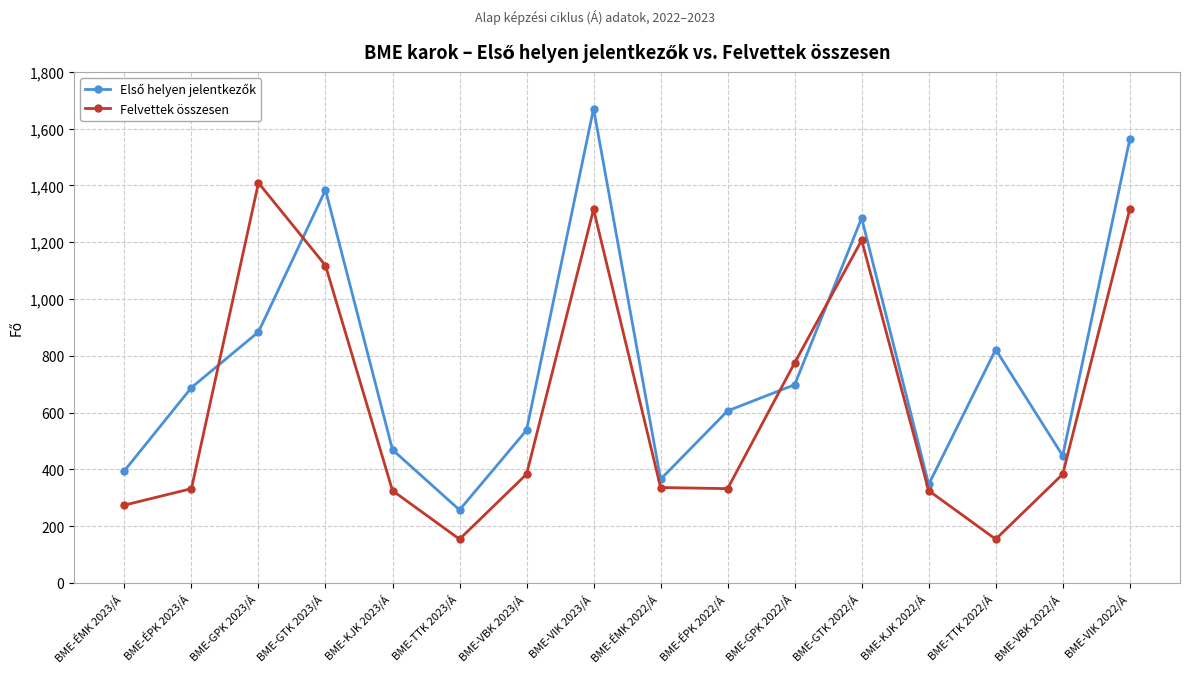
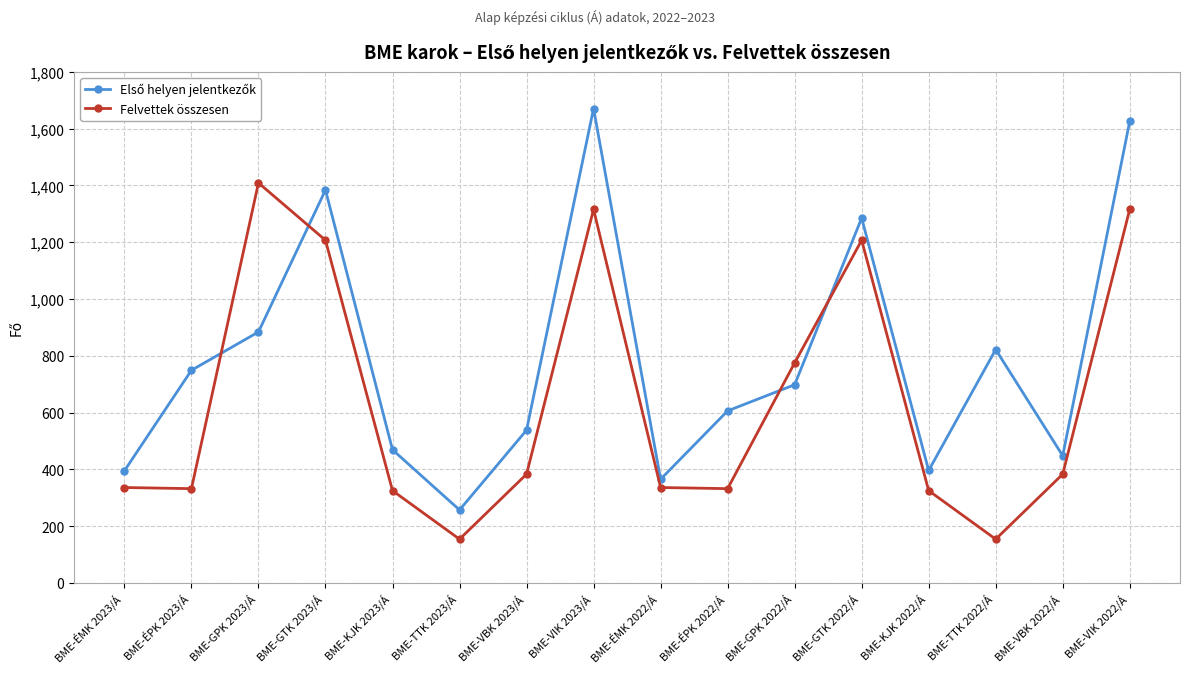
  {
    "Első helyen jelentkezők": {
      "BME-ÉMK 2023/Á": "400",
-     "BME-ÉPK 2023/Á": "690",
+     "BME-ÉPK 2023/Á": "750",
      "BME-GPK 2023/Á": "880",
      "BME-GTK 2023/Á": "1,380",
      "BME-KJK 2023/Á": "470",
      "BME-TTK 2023/Á": "260",
      "BME-VBK 2023/Á": "540",
      "BME-VIK 2023/Á": "1,670",
      "BME-ÉMK 2022/Á": "370",
      "BME-ÉPK 2022/Á": "610",
      "BME-GPK 2022/Á": "700",
      "BME-GTK 2022/Á": "1,290",
-     "BME-KJK 2022/Á": "350",
+     "BME-KJK 2022/Á": "400",
      "BME-TTK 2022/Á": "820",
      "BME-VBK 2022/Á": "450",
-     "BME-VIK 2022/Á": "1,560"
+     "BME-VIK 2022/Á": "1,630"
    },
    "Felvettek összesen": {
-     "BME-ÉMK 2023/Á": "270",
+     "BME-ÉMK 2023/Á": "340",
      "BME-ÉPK 2023/Á": "330",
      "BME-GPK 2023/Á": "1,410",
-     "BME-GTK 2023/Á": "1,120",
+     "BME-GTK 2023/Á": "1,210",
      "BME-KJK 2023/Á": "330",
      "BME-TTK 2023/Á": "150",
      "BME-VBK 2023/Á": "380",
      "BME-VIK 2023/Á": "1,320",
      "BME-ÉMK 2022/Á": "340",
      "BME-ÉPK 2022/Á": "330",
      "BME-GPK 2022/Á": "780",
      "BME-GTK 2022/Á": "1,210",
      "BME-KJK 2022/Á": "330",
      "BME-TTK 2022/Á": "150",
      "BME-VBK 2022/Á": "380",
      "BME-VIK 2022/Á": "1,320"
    }
  }
